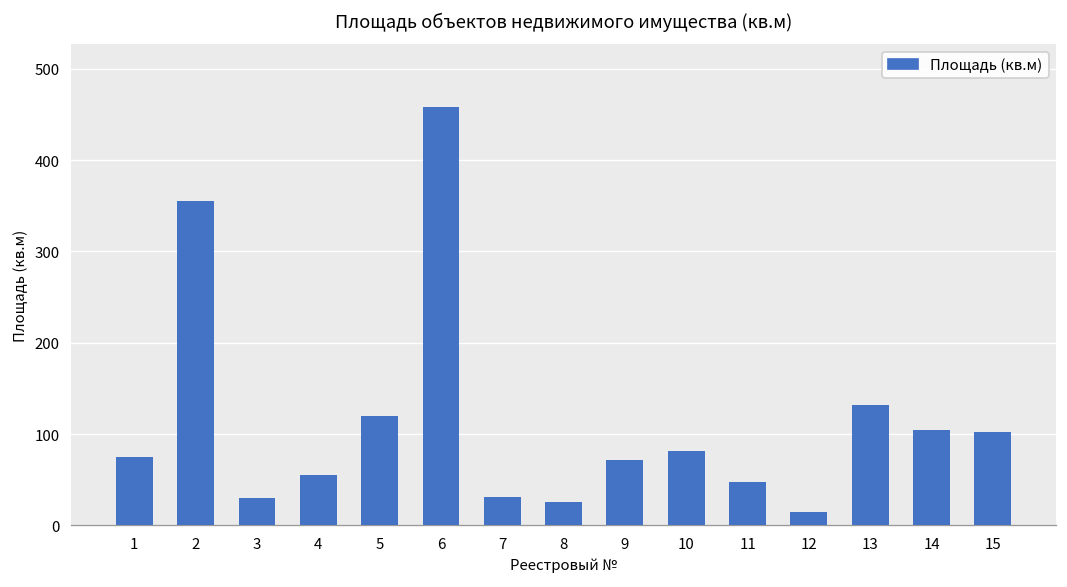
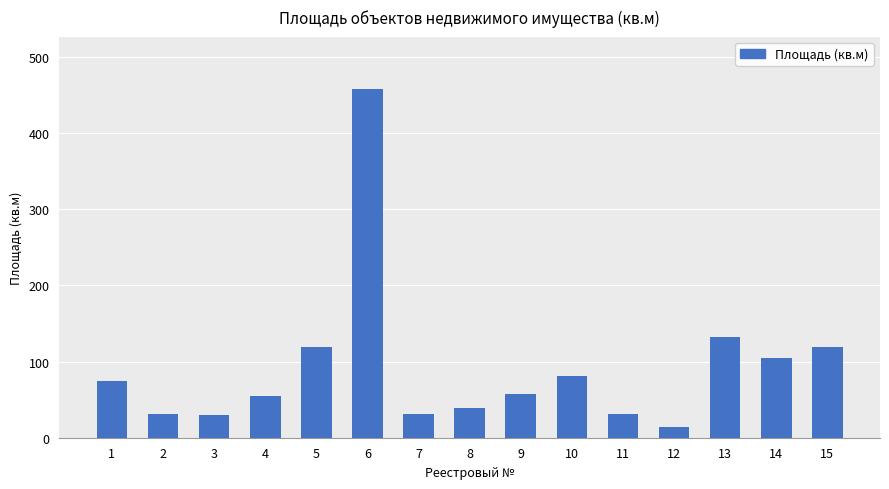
  {
    "1": 80,
-   "2": 360,
+   "2": 30,
    "3": 30,
    "4": 60,
    "5": 120,
    "6": 460,
    "7": 30,
-   "8": 30,
-   "9": 70,
+   "8": 40,
+   "9": 60,
    "10": 80,
-   "11": 50,
+   "11": 30,
    "12": 10,
    "13": 130,
    "14": 110,
-   "15": 100
+   "15": 120
  }
